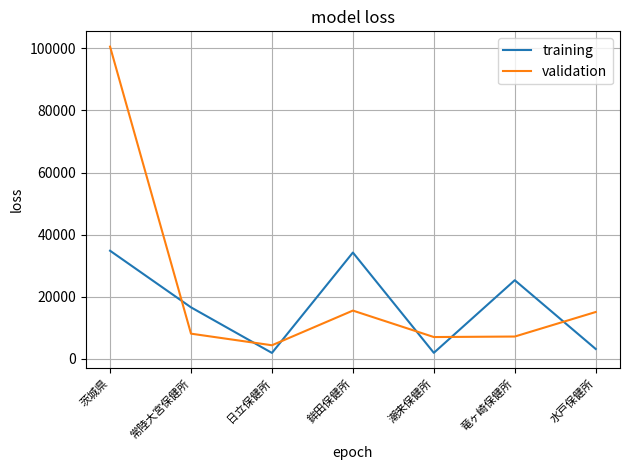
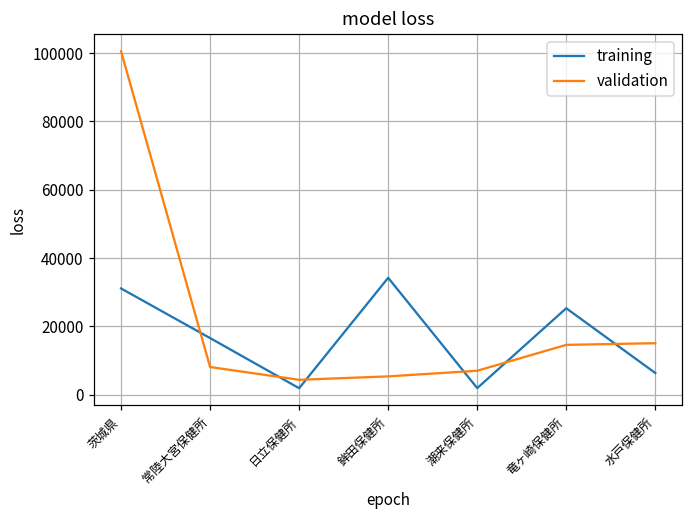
  {
    "training": {
-     "茨城県": 35000,
+     "茨城県": 31000,
      "常陸大宮保健所": 17000,
      "日立保健所": 2000,
      "鉾田保健所": 34000,
      "潮来保健所": 2000,
      "竜ヶ崎保健所": 25000,
-     "水戸保健所": 3000
+     "水戸保健所": 6000
    },
    "validation": {
      "茨城県": 101000,
      "常陸大宮保健所": 8000,
      "日立保健所": 4000,
-     "鉾田保健所": 16000,
+     "鉾田保健所": 5000,
      "潮来保健所": 7000,
-     "竜ヶ崎保健所": 7000,
+     "竜ヶ崎保健所": 15000,
      "水戸保健所": 15000
    }
  }
